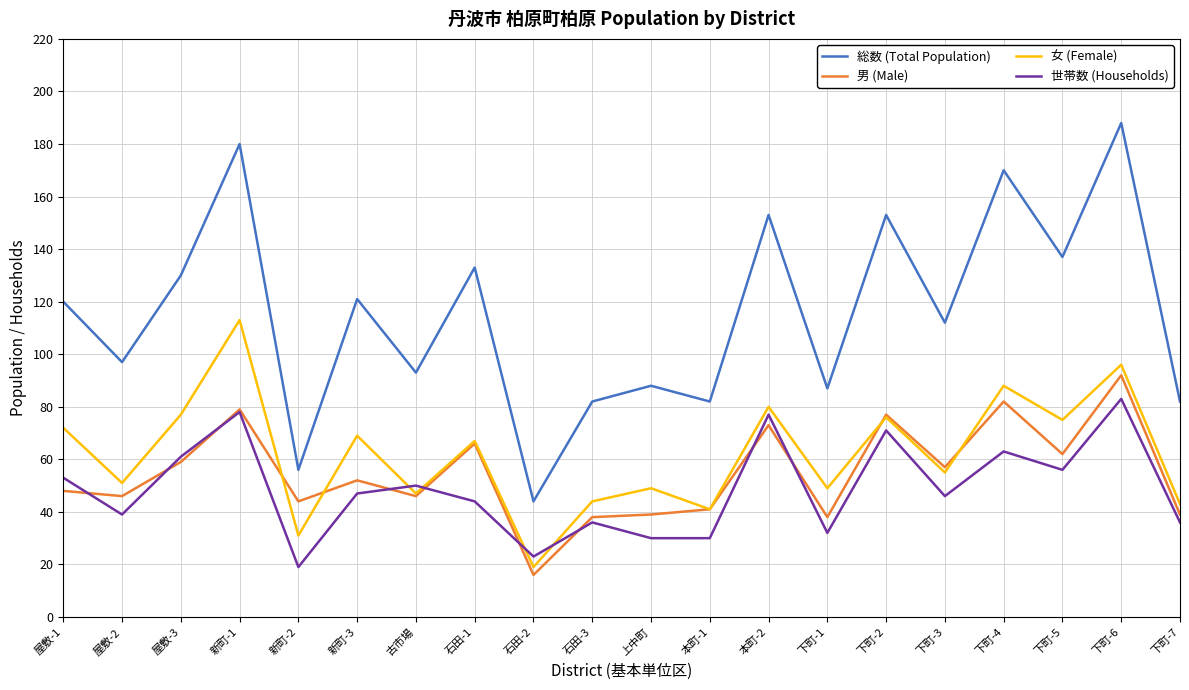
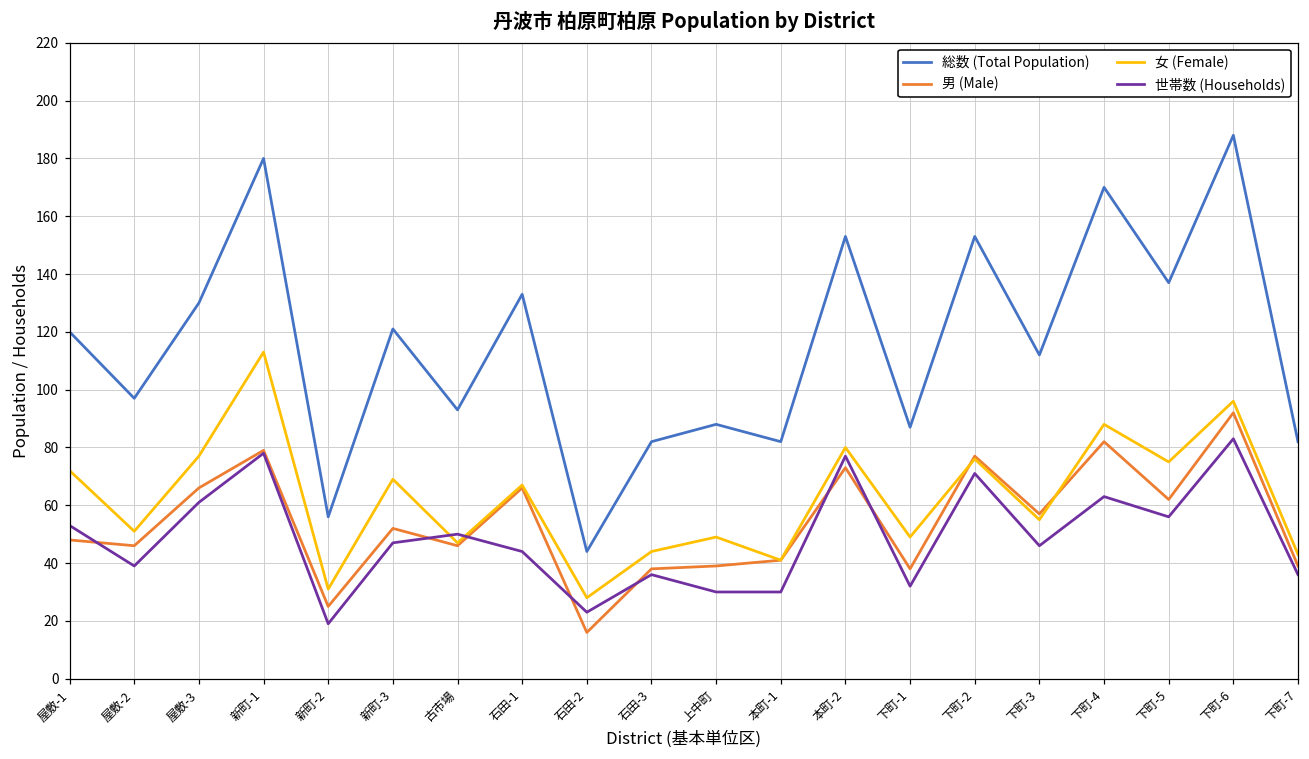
  {
    "総数 (Total Population)": {
      "屋敷-1": 120,
      "屋敷-2": 97,
      "屋敷-3": 130,
      "新町-1": 180,
      "新町-2": 56,
      "新町-3": 121,
      "古市場": 93,
      "石田-1": 133,
      "石田-2": 44,
      "石田-3": 82,
      "上中町": 88,
      "本町-1": 82,
      "本町-2": 153,
      "下町-1": 87,
      "下町-2": 153,
      "下町-3": 112,
      "下町-4": 170,
      "下町-5": 137,
      "下町-6": 188,
      "下町-7": 82
    },
    "男 (Male)": {
      "屋敷-1": 48,
      "屋敷-2": 46,
-     "屋敷-3": 59,
+     "屋敷-3": 66,
      "新町-1": 79,
-     "新町-2": 44,
+     "新町-2": 25,
      "新町-3": 52,
      "古市場": 46,
      "石田-1": 66,
      "石田-2": 16,
      "石田-3": 38,
      "上中町": 39,
      "本町-2": 73,
      "下町-1": 38,
      "下町-2": 77,
      "下町-3": 57,
      "下町-4": 82,
      "下町-5": 62,
      "下町-6": 92,
      "下町-7": 39
    },
    "女 (Female)": {
      "屋敷-1": 72,
      "屋敷-2": 51,
      "屋敷-3": 77,
      "新町-1": 113,
      "新町-2": 31,
      "新町-3": 69,
      "古市場": 47,
      "石田-1": 67,
-     "石田-2": 19,
+     "石田-2": 28,
      "石田-3": 44,
      "上中町": 49,
      "本町-2": 80,
      "下町-1": 49,
      "下町-2": 76,
      "下町-3": 55,
      "下町-4": 88,
      "下町-5": 75,
      "下町-6": 96,
      "下町-7": 43
    },
    "世帯数 (Households)": {
      "屋敷-1": 53,
      "屋敷-2": 39,
      "屋敷-3": 61,
      "新町-1": 78,
      "新町-2": 19,
      "新町-3": 47,
      "古市場": 50,
      "石田-1": 44,
      "石田-2": 23,
      "石田-3": 36,
      "上中町": 30,
      "本町-1": 30,
      "本町-2": 77,
      "下町-1": 32,
      "下町-2": 71,
      "下町-3": 46,
      "下町-4": 63,
      "下町-5": 56,
      "下町-6": 83,
      "下町-7": 36
    }
  }
